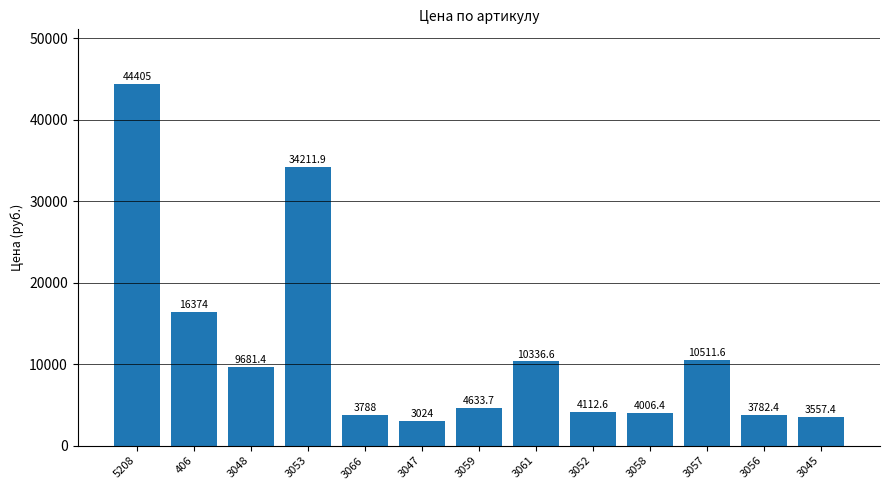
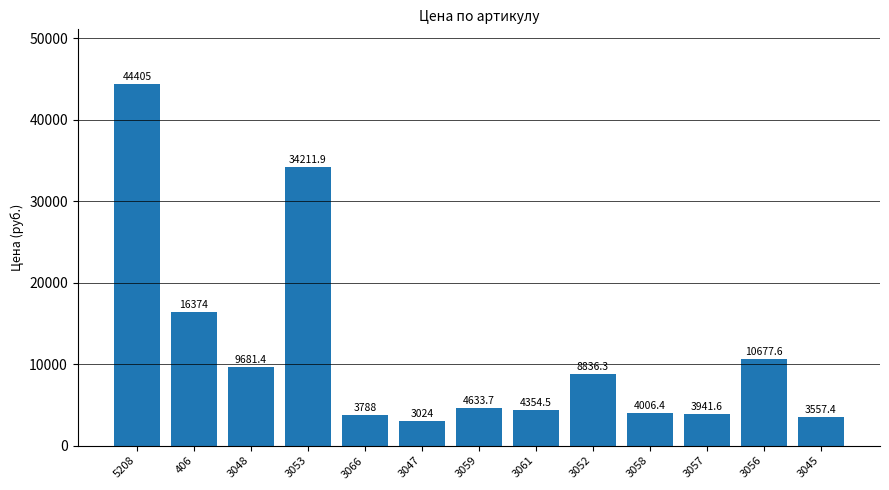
  {
    "5208": 44405,
    "406": 16374,
    "3048": 9681.4,
    "3053": 34211.9,
    "3066": 3788,
    "3047": 3024,
    "3059": 4633.7,
-   "3061": 10336.6,
-   "3052": 4112.6,
+   "3061": 4354.5,
+   "3052": 8836.3,
    "3058": 4006.4,
-   "3057": 10511.6,
-   "3056": 3782.4,
+   "3057": 3941.6,
+   "3056": 10677.6,
    "3045": 3557.4
  }
